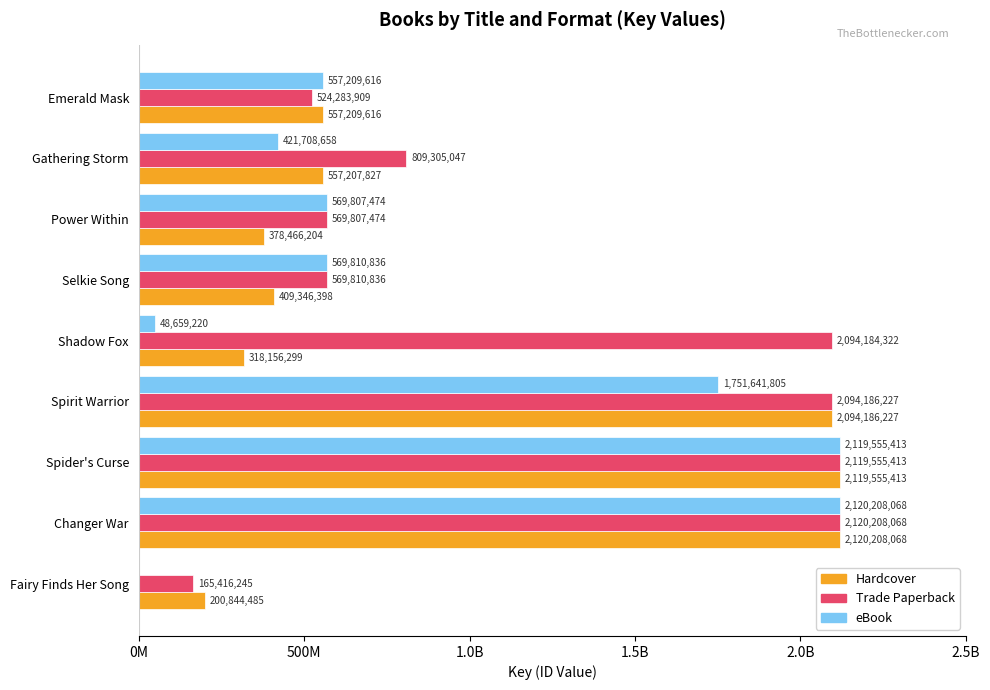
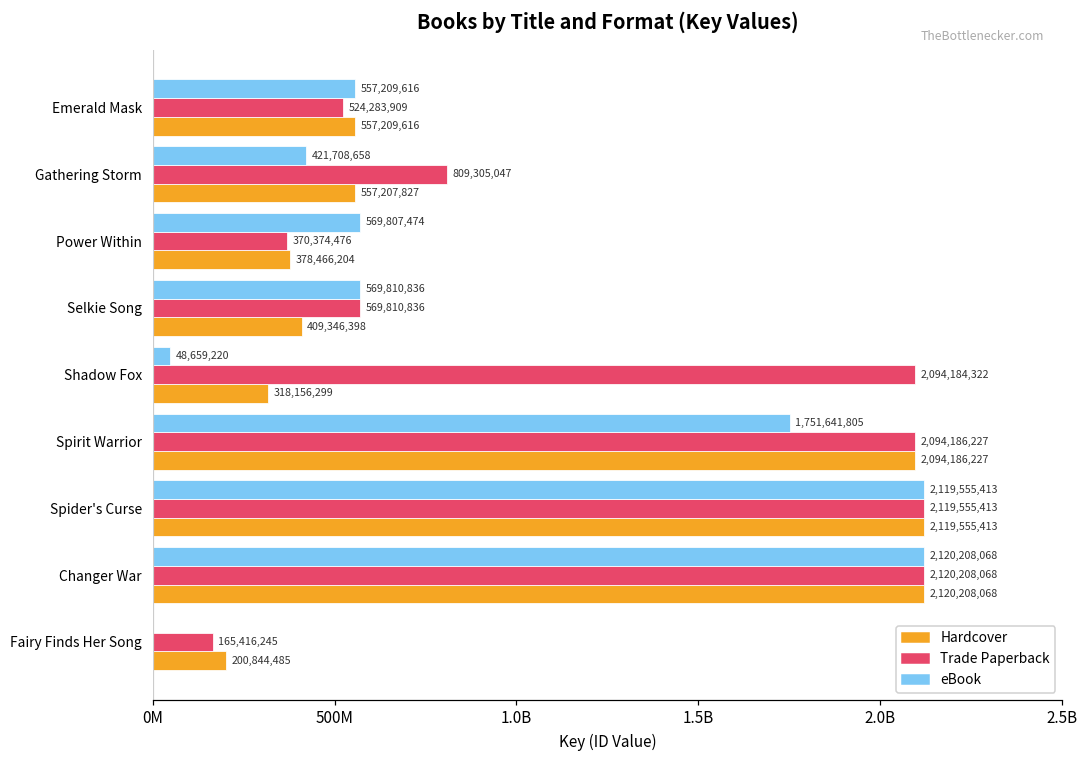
  {
    "Hardcover": {
      "Emerald Mask": "557,209,616",
      "Gathering Storm": "557,207,827",
      "Power Within": "378,466,204",
      "Selkie Song": "409,346,398",
      "Shadow Fox": "318,156,299",
      "Spirit Warrior": "2,094,186,227",
      "Spider's Curse": "2,119,555,413",
      "Changer War": "2,120,208,068",
      "Fairy Finds Her Song": "200,844,485"
    },
    "Trade Paperback": {
      "Emerald Mask": "524,283,909",
      "Gathering Storm": "809,305,047",
-     "Power Within": "569,807,474",
+     "Power Within": "370,374,476",
      "Selkie Song": "569,810,836",
      "Shadow Fox": "2,094,184,322",
      "Spirit Warrior": "2,094,186,227",
      "Spider's Curse": "2,119,555,413",
      "Changer War": "2,120,208,068",
      "Fairy Finds Her Song": "165,416,245"
    },
    "eBook": {
      "Emerald Mask": "557,209,616",
      "Gathering Storm": "421,708,658",
      "Power Within": "569,807,474",
      "Selkie Song": "569,810,836",
      "Shadow Fox": "48,659,220",
      "Spirit Warrior": "1,751,641,805",
      "Spider's Curse": "2,119,555,413",
      "Changer War": "2,120,208,068"
    }
  }
